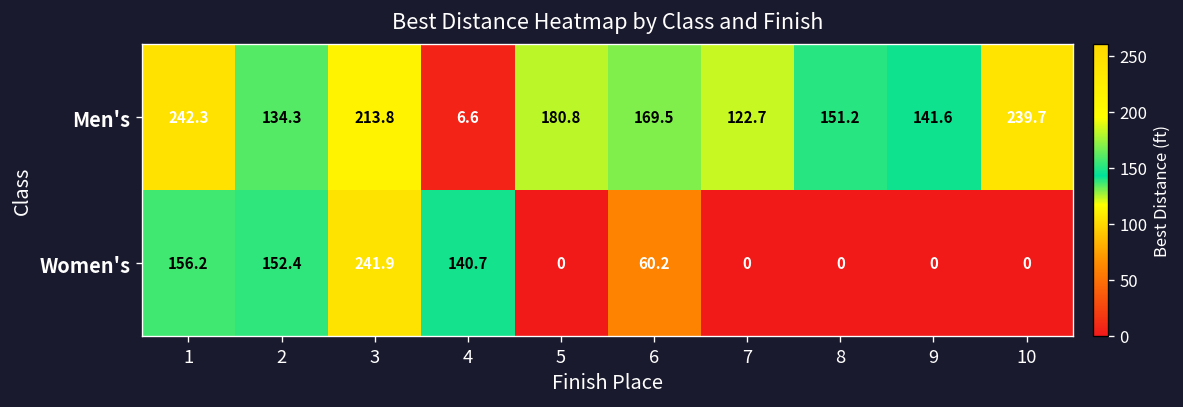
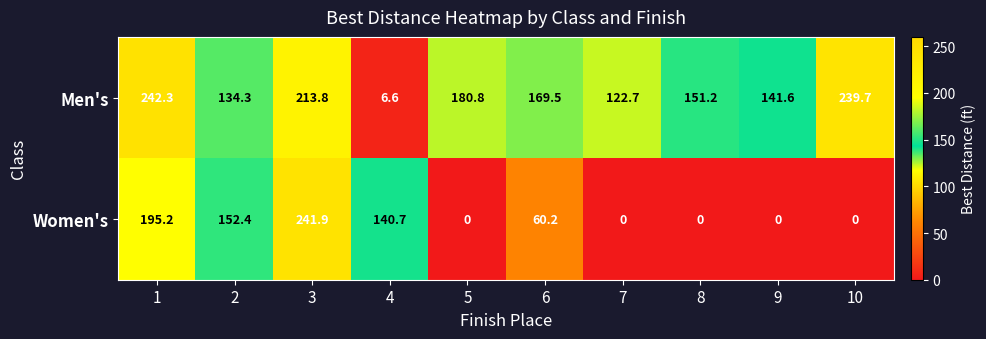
  {
    "Men's": {
      "1": 242.3,
      "2": 134.3,
      "3": 213.8,
      "4": 6.6,
      "5": 180.8,
      "6": 169.5,
      "7": 122.7,
      "8": 151.2,
      "9": 141.6,
      "10": 239.7
    },
    "Women's": {
-     "1": 156.2,
+     "1": 195.2,
      "2": 152.4,
      "3": 241.9,
      "4": 140.7,
      "5": 0,
      "6": 60.2,
      "7": 0,
      "8": 0,
      "9": 0,
      "10": 0
    }
  }
